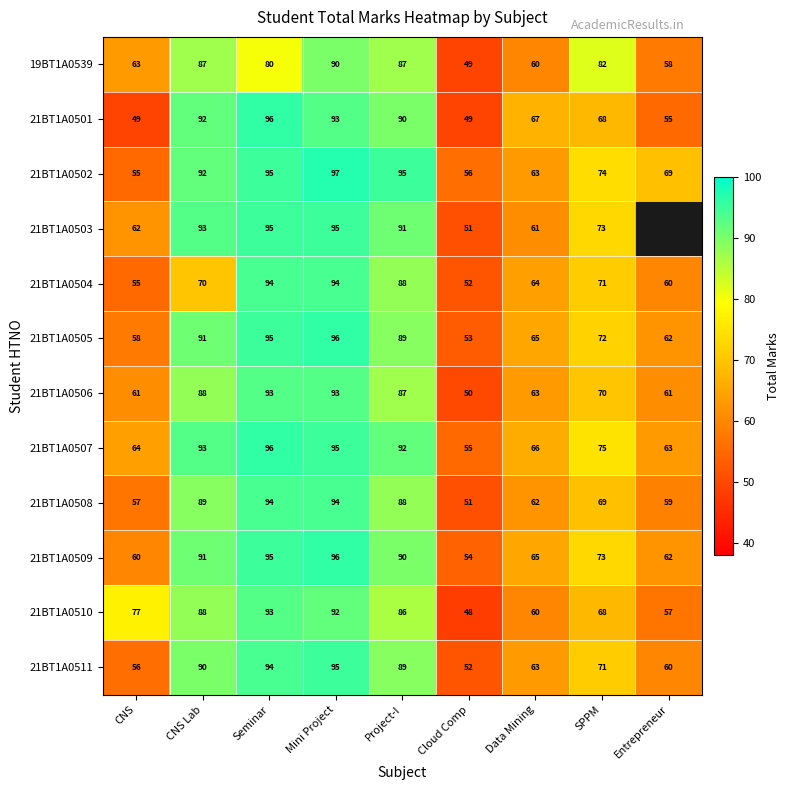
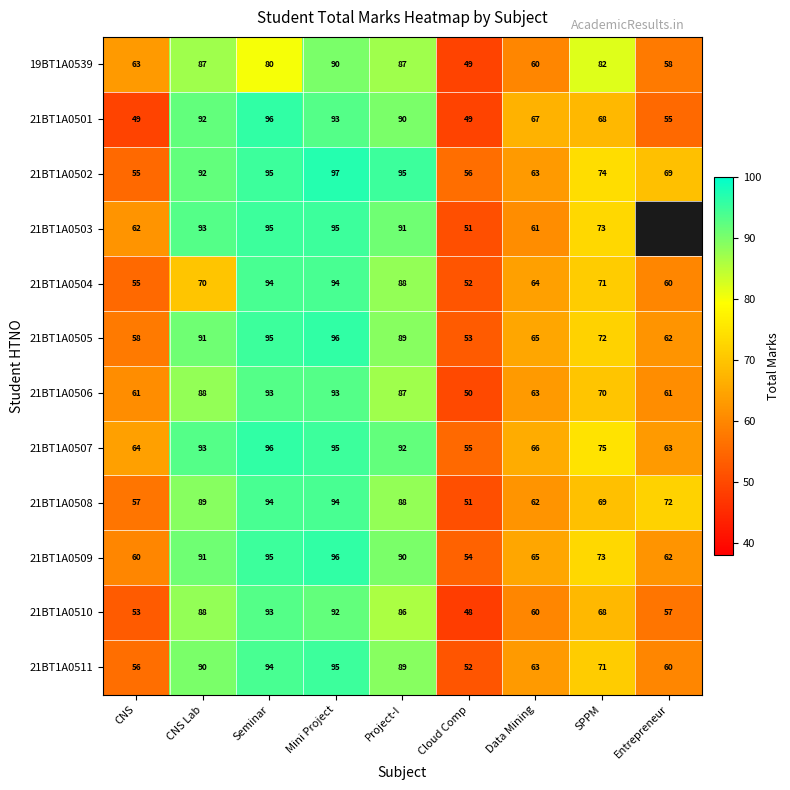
  {
    "19BT1A0539": {
      "CNS": 63,
      "CNS Lab": 87,
      "Seminar": 80,
      "Mini Project": 90,
      "Project-I": 87,
      "Cloud Comp": 49,
      "Data Mining": 60,
      "SPPM": 82,
      "Entrepreneur": 58
    },
    "21BT1A0501": {
      "CNS": 49,
      "CNS Lab": 92,
      "Seminar": 96,
      "Mini Project": 93,
      "Project-I": 90,
      "Cloud Comp": 49,
      "Data Mining": 67,
      "SPPM": 68,
      "Entrepreneur": 55
    },
    "21BT1A0502": {
      "CNS": 55,
      "CNS Lab": 92,
      "Seminar": 95,
      "Mini Project": 97,
      "Project-I": 95,
      "Cloud Comp": 56,
      "Data Mining": 63,
      "SPPM": 74,
      "Entrepreneur": 69
    },
    "21BT1A0503": {
      "CNS": 62,
      "CNS Lab": 93,
      "Seminar": 95,
      "Mini Project": 95,
      "Project-I": 91,
      "Cloud Comp": 51,
      "Data Mining": 61,
      "SPPM": 73
    },
    "21BT1A0504": {
      "CNS": 55,
      "CNS Lab": 70,
      "Seminar": 94,
      "Mini Project": 94,
      "Project-I": 88,
      "Cloud Comp": 52,
      "Data Mining": 64,
      "SPPM": 71,
      "Entrepreneur": 60
    },
    "21BT1A0505": {
      "CNS": 58,
      "CNS Lab": 91,
      "Seminar": 95,
      "Mini Project": 96,
      "Project-I": 89,
      "Cloud Comp": 53,
      "Data Mining": 65,
      "SPPM": 72,
      "Entrepreneur": 62
    },
    "21BT1A0506": {
      "CNS": 61,
      "CNS Lab": 88,
      "Seminar": 93,
      "Mini Project": 93,
      "Project-I": 87,
      "Cloud Comp": 50,
      "Data Mining": 63,
      "SPPM": 70,
      "Entrepreneur": 61
    },
    "21BT1A0507": {
      "CNS": 64,
      "CNS Lab": 93,
      "Seminar": 96,
      "Mini Project": 95,
      "Project-I": 92,
      "Cloud Comp": 55,
      "Data Mining": 66,
      "SPPM": 75,
      "Entrepreneur": 63
    },
    "21BT1A0508": {
      "CNS": 57,
      "CNS Lab": 89,
      "Seminar": 94,
      "Mini Project": 94,
      "Project-I": 88,
      "Cloud Comp": 51,
      "Data Mining": 62,
      "SPPM": 69,
-     "Entrepreneur": 59
+     "Entrepreneur": 72
    },
    "21BT1A0509": {
      "CNS": 60,
      "CNS Lab": 91,
      "Seminar": 95,
      "Mini Project": 96,
      "Project-I": 90,
      "Cloud Comp": 54,
      "Data Mining": 65,
      "SPPM": 73,
      "Entrepreneur": 62
    },
    "21BT1A0510": {
-     "CNS": 77,
+     "CNS": 53,
      "CNS Lab": 88,
      "Seminar": 93,
      "Mini Project": 92,
      "Project-I": 86,
      "Cloud Comp": 48,
      "Data Mining": 60,
      "SPPM": 68,
      "Entrepreneur": 57
    },
    "21BT1A0511": {
      "CNS": 56,
      "CNS Lab": 90,
      "Seminar": 94,
      "Mini Project": 95,
      "Project-I": 89,
      "Cloud Comp": 52,
      "Data Mining": 63,
      "SPPM": 71,
      "Entrepreneur": 60
    }
  }
